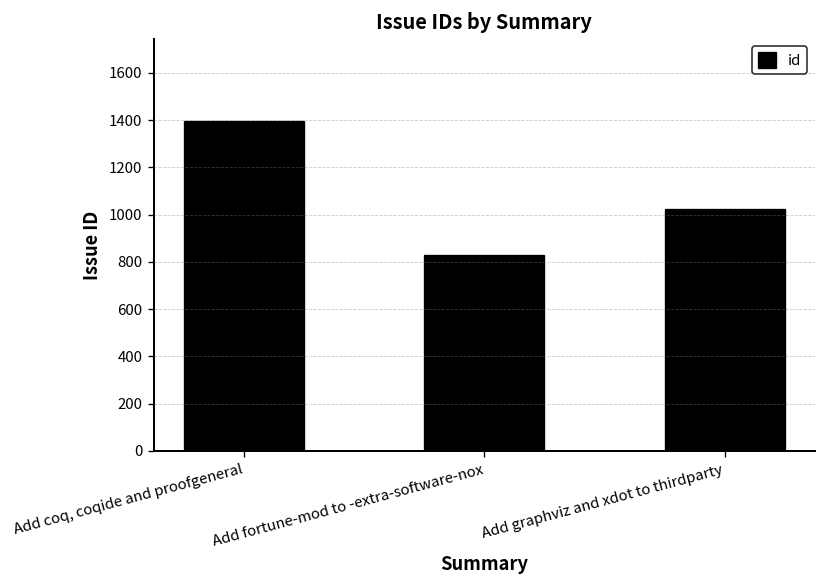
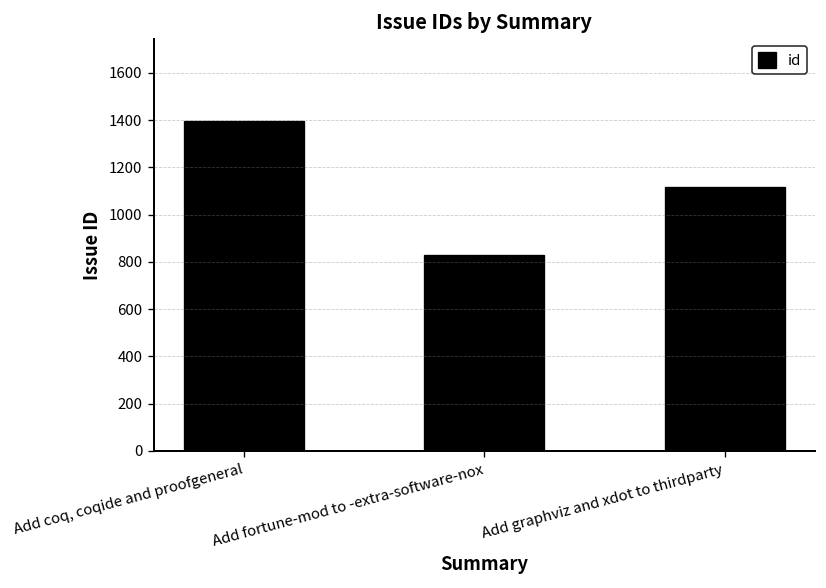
  {
    "Add coq, coqide and proofgeneral": 1400,
    "Add fortune-mod to -extra-software-nox": 830,
-   "Add graphviz and xdot to thirdparty": 1030
+   "Add graphviz and xdot to thirdparty": 1120
  }
